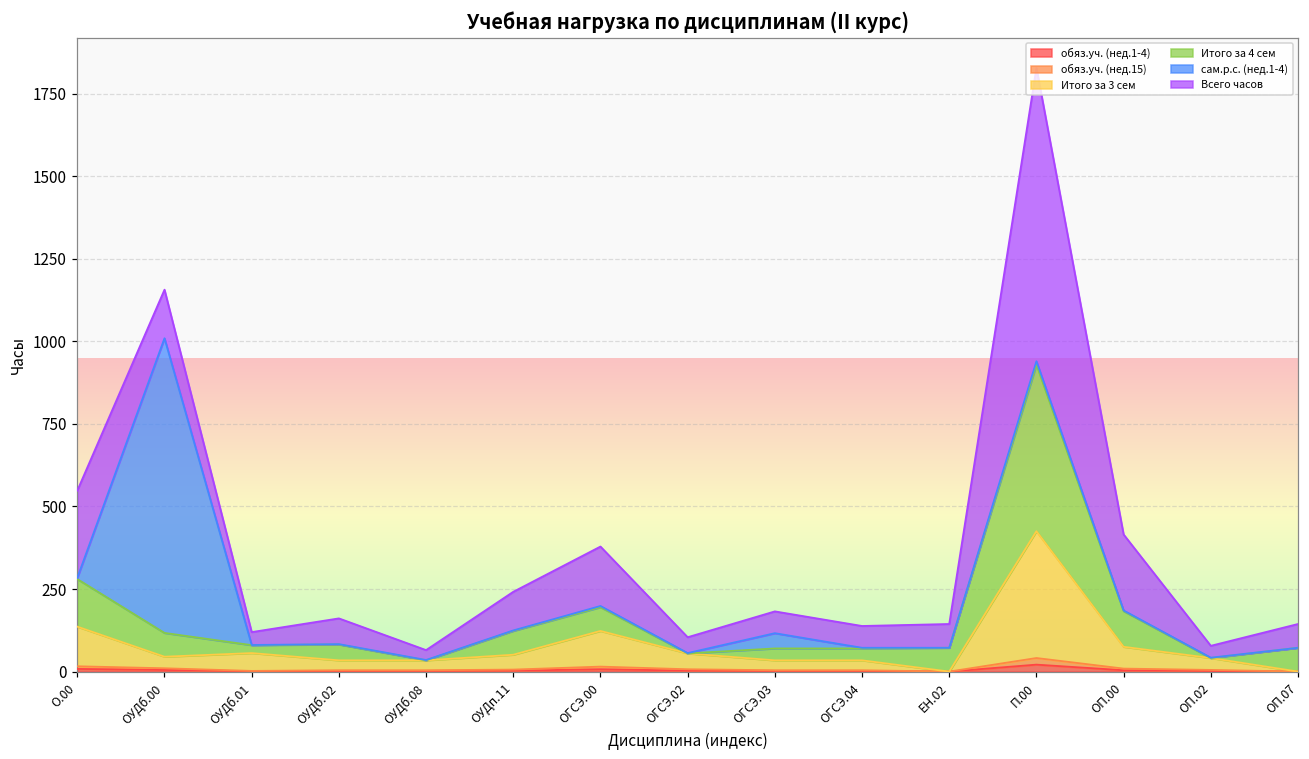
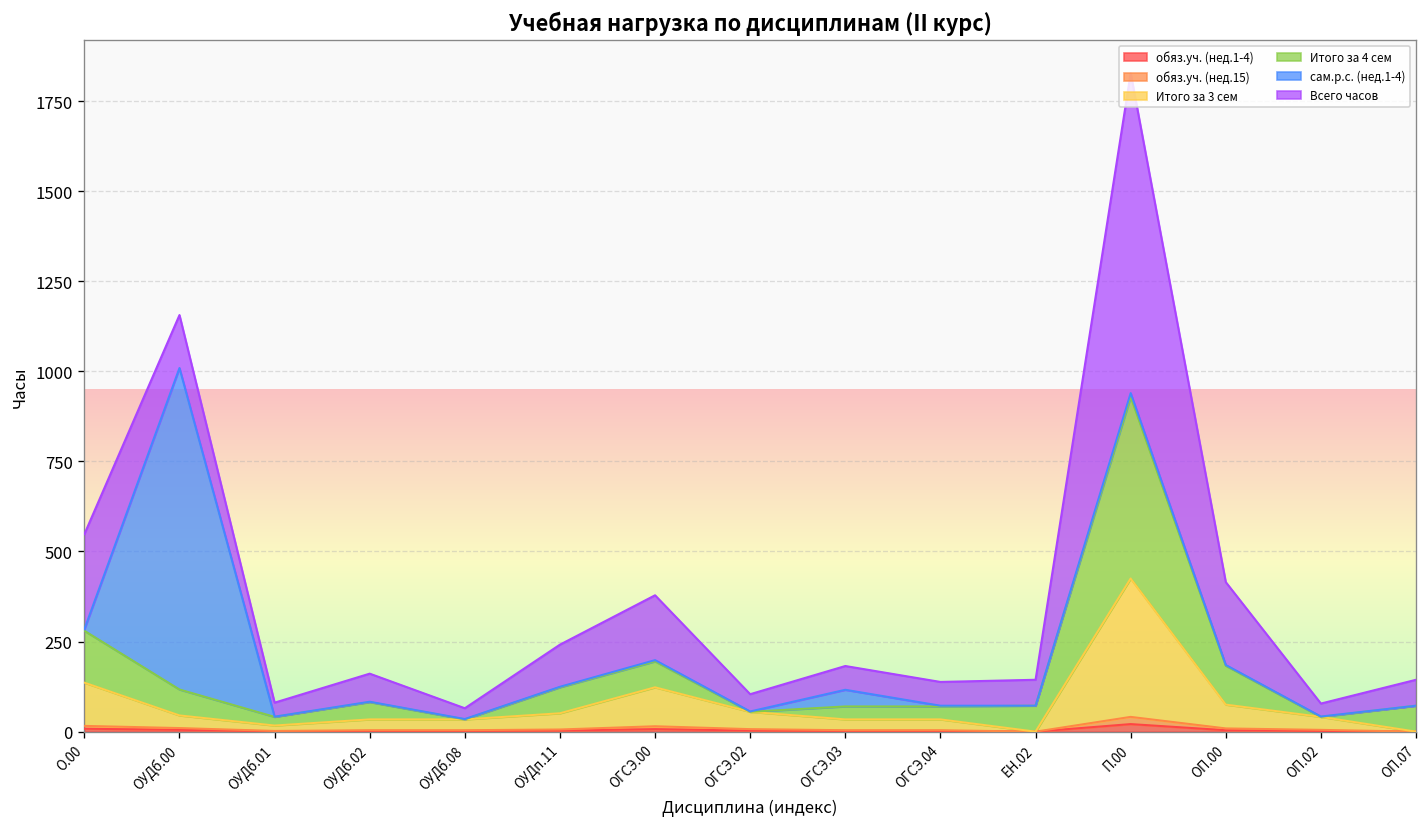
  {
    "обяз.уч. (нед.1-4)": {
      "П.00": 20
    },
    "обяз.уч. (нед.15)": {
      "П.00": 20
    },
    "Итого за 3 сем": {
      "О.00": 120,
      "ОУДб.00": 40,
-     "ОУДб.01": 50,
+     "ОУДб.01": 20,
      "ОУДб.02": 30,
      "ОУДп.11": 50,
      "ОГСЭ.00": 110,
      "ОГСЭ.03": 30,
      "ОГСЭ.04": 30,
      "П.00": 380,
      "ОП.00": 70
    },
    "Итого за 4 сем": {
      "ОУДб.00": 70,
      "ОГСЭ.03": 40,
      "П.00": 500
    },
    "сам.р.с. (нед.1-4)": {
      "ОУДб.00": 890,
      "ОГСЭ.03": 50,
      "П.00": 10
    },
    "Всего часов": {
      "О.00": 260,
      "ОУДб.00": 150,
      "ОУДб.01": 40,
      "ОУДб.02": 80,
      "ОУДб.08": 30,
      "ОУДп.11": 120,
      "ОГСЭ.00": 180,
      "ОГСЭ.02": 50,
      "ОГСЭ.03": 70,
      "ОГСЭ.04": 70,
      "ЕН.02": 70,
      "ОП.00": 230,
      "ОП.02": 40,
      "ОП.07": 70
    }
  }
